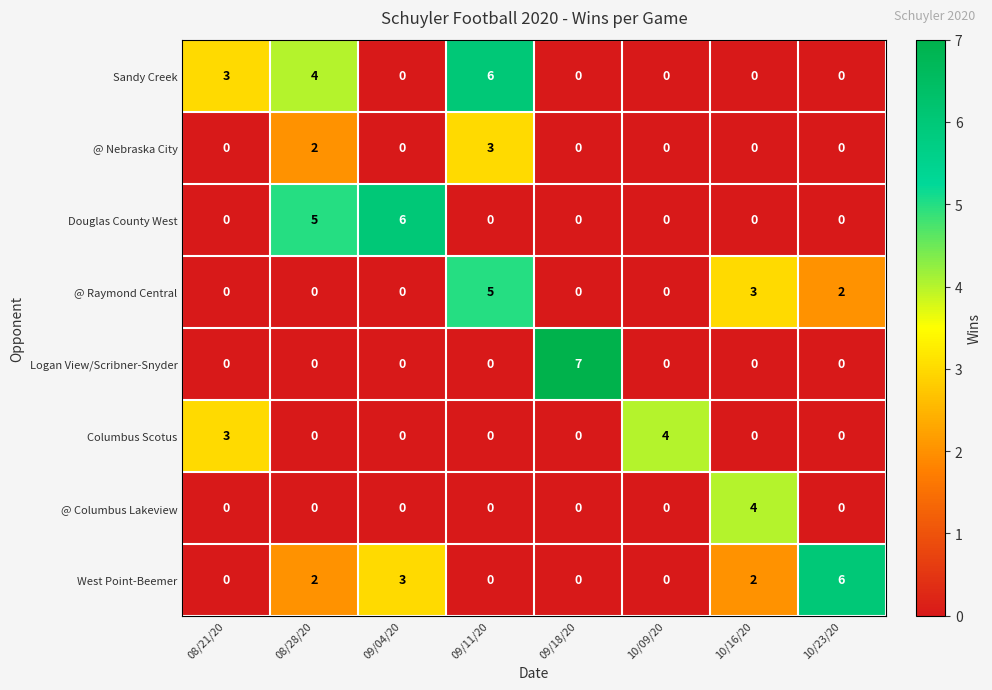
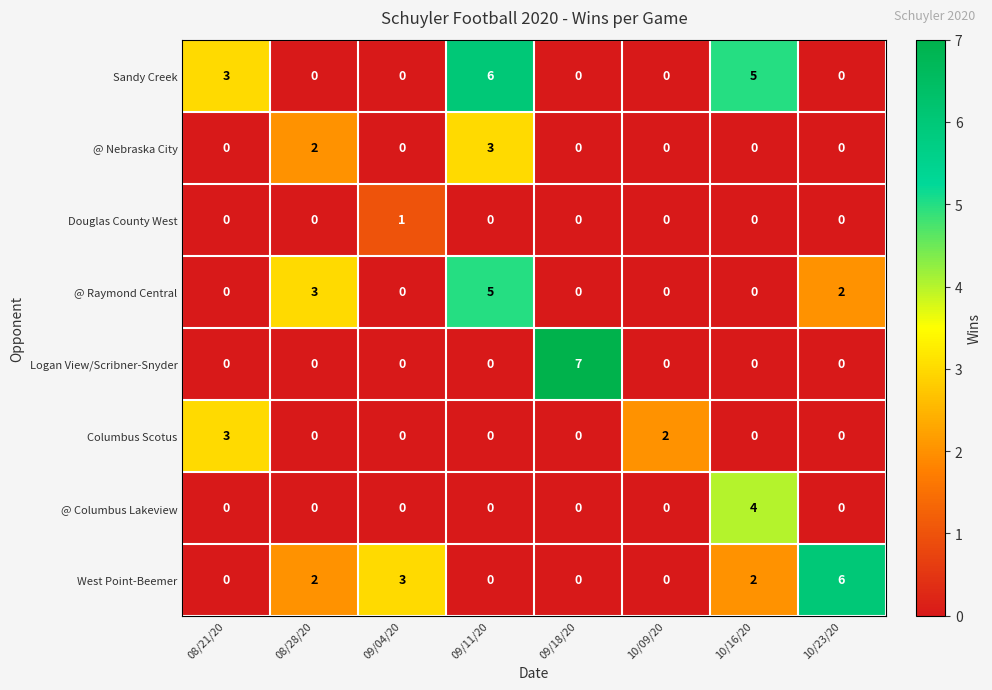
  {
    "Sandy Creek": {
      "08/21/20": 3,
-     "08/28/20": 4,
+     "08/28/20": 0,
      "09/04/20": 0,
      "09/11/20": 6,
      "09/18/20": 0,
      "10/09/20": 0,
-     "10/16/20": 0,
+     "10/16/20": 5,
      "10/23/20": 0
    },
    "@ Nebraska City": {
      "08/21/20": 0,
      "08/28/20": 2,
      "09/04/20": 0,
      "09/11/20": 3,
      "09/18/20": 0,
      "10/09/20": 0,
      "10/16/20": 0,
      "10/23/20": 0
    },
    "Douglas County West": {
      "08/21/20": 0,
-     "08/28/20": 5,
-     "09/04/20": 6,
+     "08/28/20": 0,
+     "09/04/20": 1,
      "09/11/20": 0,
      "09/18/20": 0,
      "10/09/20": 0,
      "10/16/20": 0,
      "10/23/20": 0
    },
    "@ Raymond Central": {
      "08/21/20": 0,
-     "08/28/20": 0,
+     "08/28/20": 3,
      "09/04/20": 0,
      "09/11/20": 5,
      "09/18/20": 0,
      "10/09/20": 0,
-     "10/16/20": 3,
+     "10/16/20": 0,
      "10/23/20": 2
    },
    "Logan View/Scribner-Snyder": {
      "08/21/20": 0,
      "08/28/20": 0,
      "09/04/20": 0,
      "09/11/20": 0,
      "09/18/20": 7,
      "10/09/20": 0,
      "10/16/20": 0,
      "10/23/20": 0
    },
    "Columbus Scotus": {
      "08/21/20": 3,
      "08/28/20": 0,
      "09/04/20": 0,
      "09/11/20": 0,
      "09/18/20": 0,
-     "10/09/20": 4,
+     "10/09/20": 2,
      "10/16/20": 0,
      "10/23/20": 0
    },
    "@ Columbus Lakeview": {
      "08/21/20": 0,
      "08/28/20": 0,
      "09/04/20": 0,
      "09/11/20": 0,
      "09/18/20": 0,
      "10/09/20": 0,
      "10/16/20": 4,
      "10/23/20": 0
    },
    "West Point-Beemer": {
      "08/21/20": 0,
      "08/28/20": 2,
      "09/04/20": 3,
      "09/11/20": 0,
      "09/18/20": 0,
      "10/09/20": 0,
      "10/16/20": 2,
      "10/23/20": 6
    }
  }
